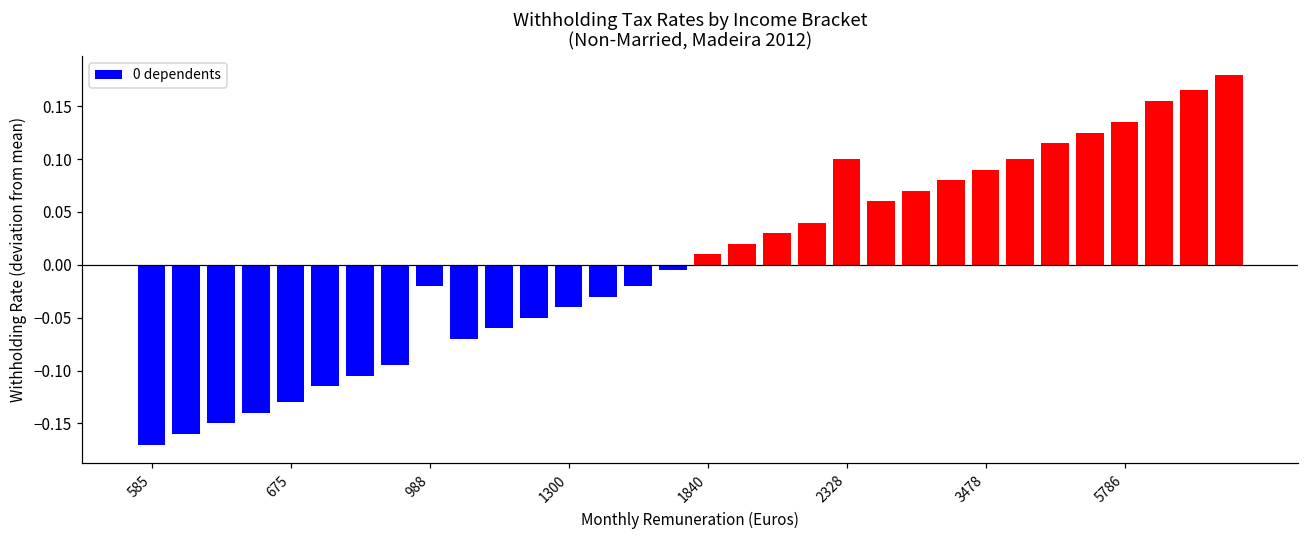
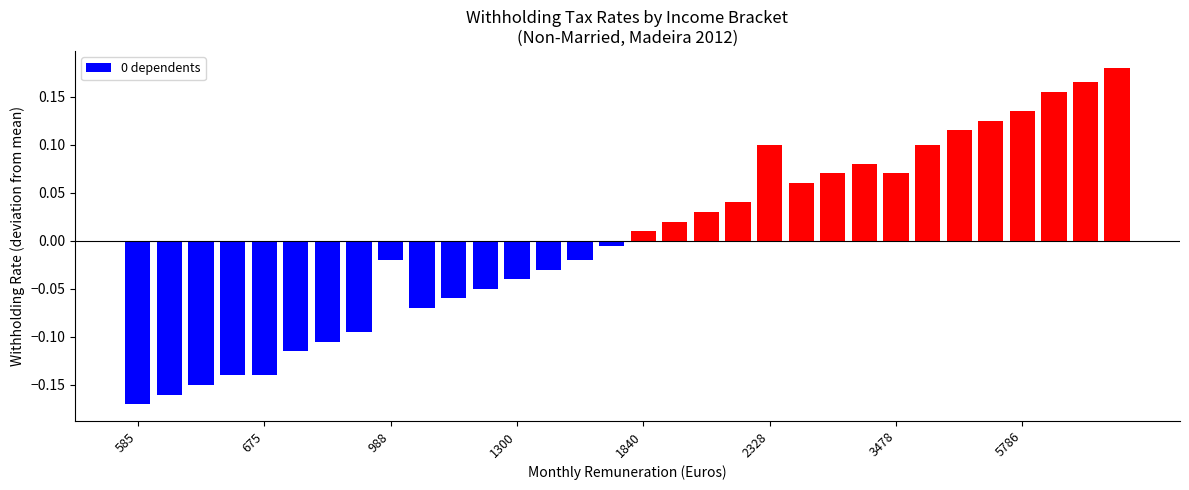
  {
    "585": -0.17,
-   "675": -0.13,
+   "675": -0.14,
    "988": -0.02,
    "1300": -0.04,
    "1840": 0.01,
    "2328": 0.10,
-   "3478": 0.09,
+   "3478": 0.07,
    "5786": 0.13
  }
